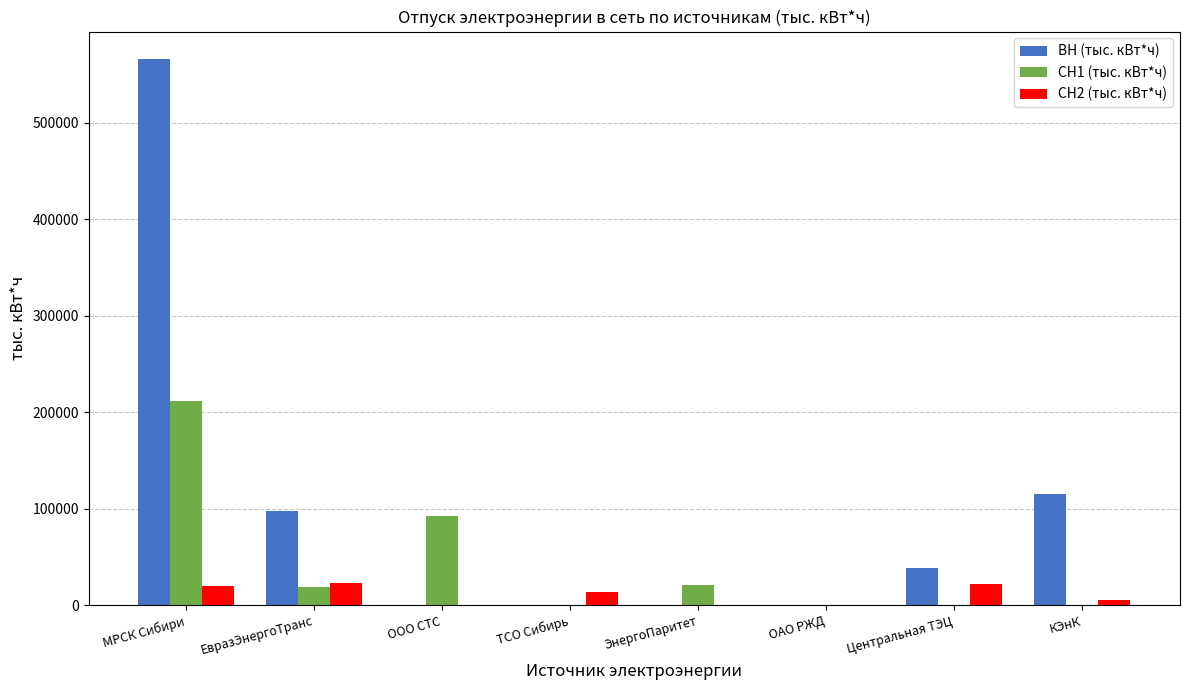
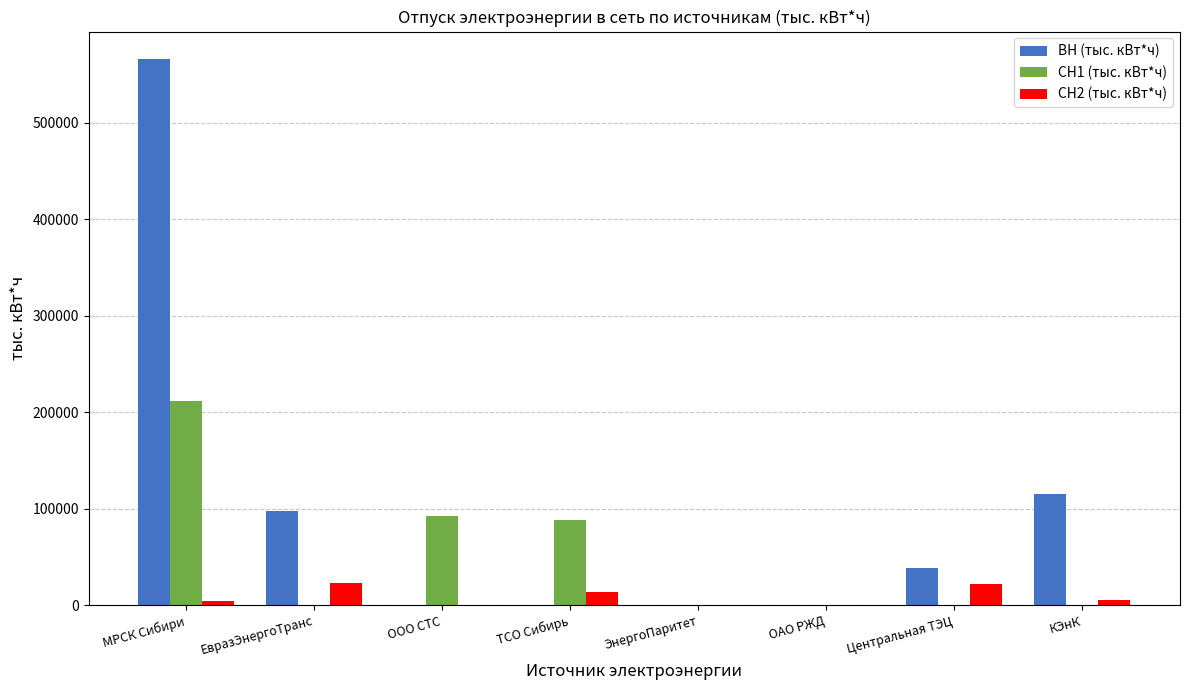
  {
    "ВН (тыс. кВт*ч)": {
      "МРСК Сибири": 570000,
      "ЕвразЭнергоТранс": 100000,
      "ООО СТС": 0,
      "ТСО Сибирь": 0,
      "ЭнергоПаритет": 0,
      "ОАО РЖД": 0,
      "Центральная ТЭЦ": 40000,
      "КЭнК": 120000
    },
    "СН1 (тыс. кВт*ч)": {
      "МРСК Сибири": 210000,
-     "ЕвразЭнергоТранс": 20000,
+     "ЕвразЭнергоТранс": 0,
      "ООО СТС": 90000,
-     "ТСО Сибирь": 0,
-     "ЭнергоПаритет": 20000,
+     "ТСО Сибирь": 90000,
+     "ЭнергоПаритет": 0,
      "ОАО РЖД": 0,
      "Центральная ТЭЦ": 0,
      "КЭнК": 0
    },
    "СН2 (тыс. кВт*ч)": {
-     "МРСК Сибири": 20000,
+     "МРСК Сибири": 0,
      "ЕвразЭнергоТранс": 20000,
      "ООО СТС": 0,
      "ТСО Сибирь": 10000,
      "ЭнергоПаритет": 0,
      "Центральная ТЭЦ": 20000,
      "КЭнК": 0
    }
  }
